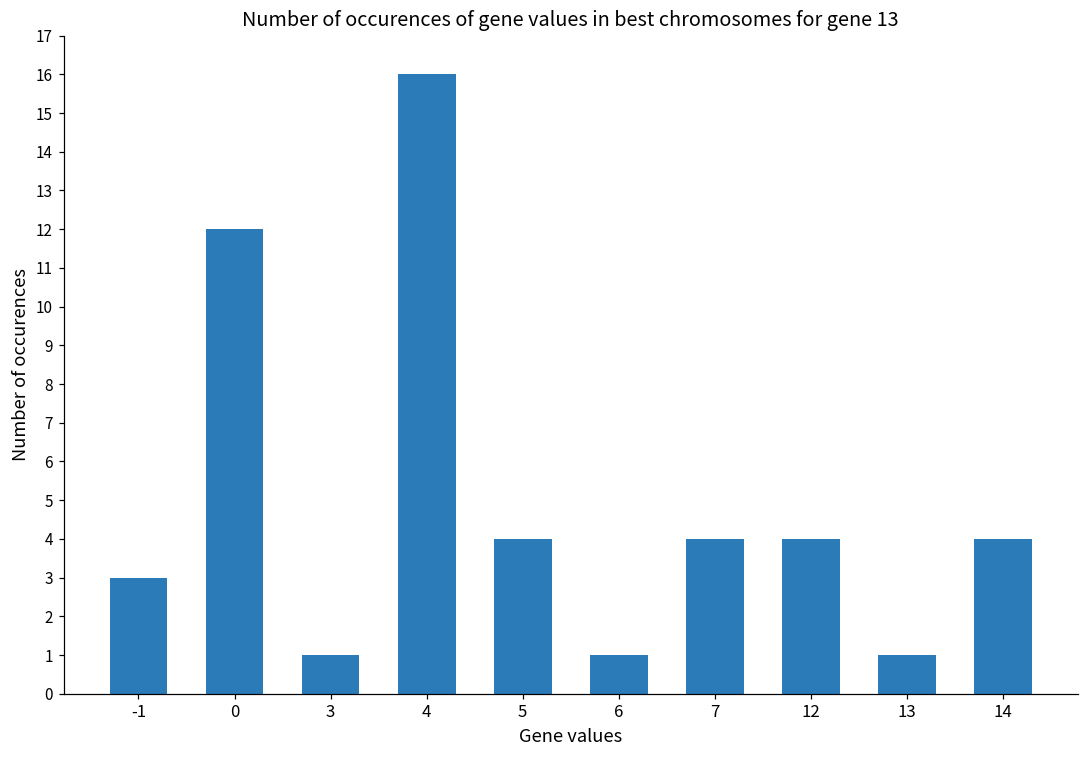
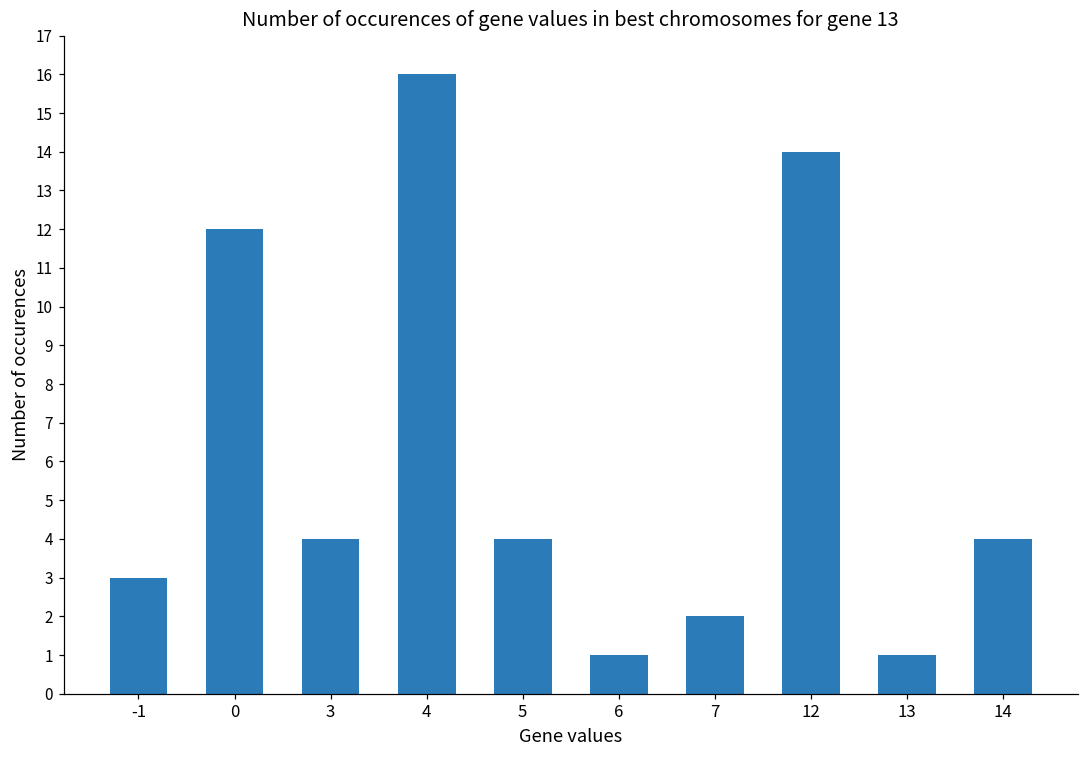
  {
    "-1": 3,
    "0": 12,
-   "3": 1,
+   "3": 4,
    "4": 16,
    "5": 4,
    "6": 1,
-   "7": 4,
-   "12": 4,
+   "7": 2,
+   "12": 14,
    "13": 1,
    "14": 4
  }
